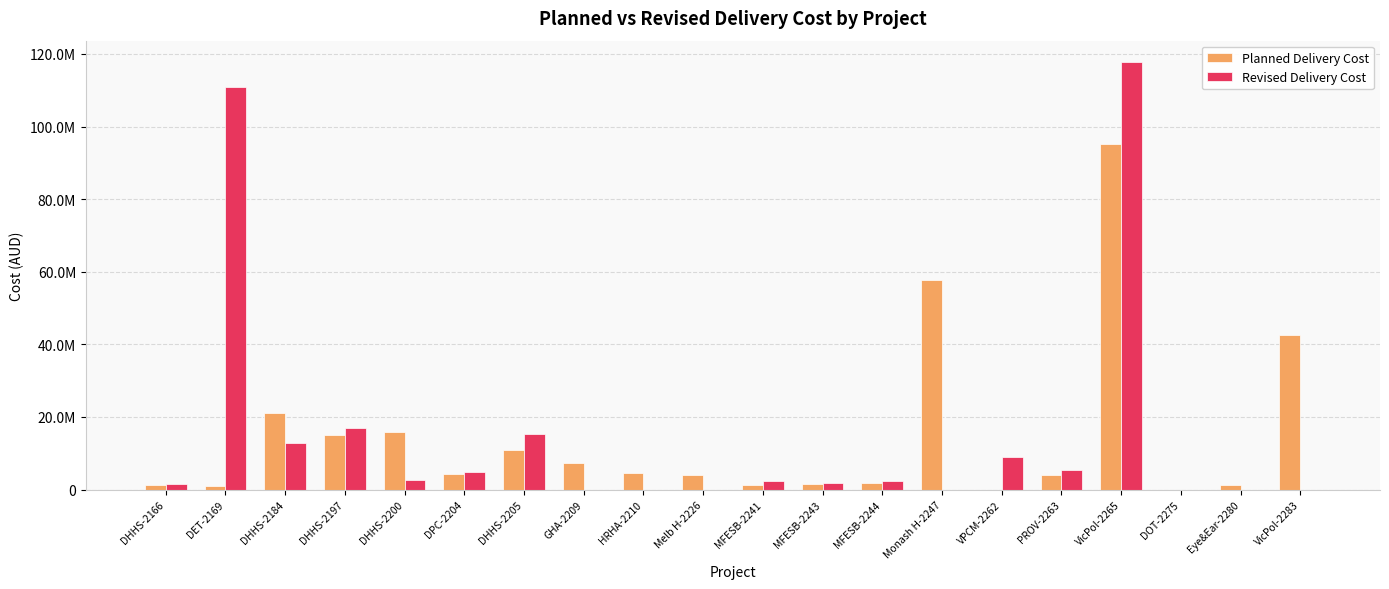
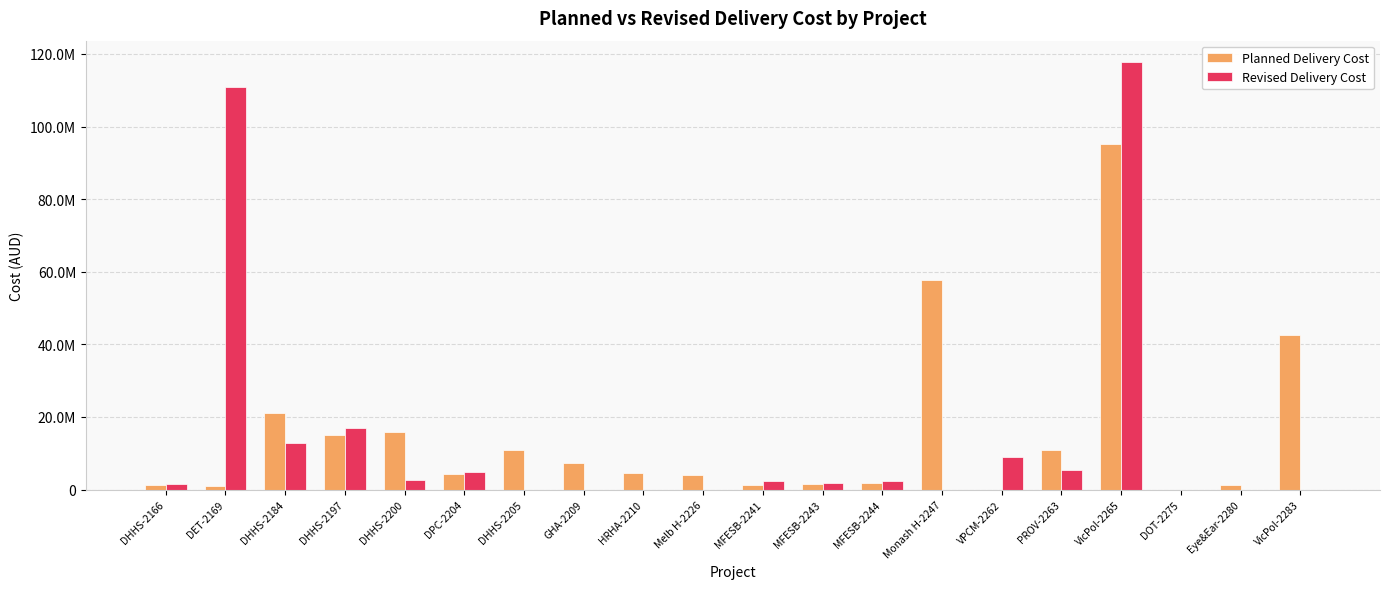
  {
    "Planned Delivery Cost": {
      "DHHS-2166": 1000000,
      "DET-2169": 1000000,
      "DHHS-2184": 21000000,
      "DHHS-2197": 15000000,
      "DHHS-2200": 16000000,
      "DPC-2204": 4000000,
      "DHHS-2205": 11000000,
      "GHA-2209": 7000000,
      "HRHA-2210": 5000000,
      "Melb H-2226": 4000000,
      "MFESB-2241": 1000000,
      "MFESB-2243": 2000000,
      "MFESB-2244": 2000000,
      "Monash H-2247": 58000000,
      "VPCM-2262": 0,
-     "PROV-2263": 4000000,
+     "PROV-2263": 11000000,
      "VicPol-2265": 95000000,
      "DOT-2275": 0,
      "Eye&Ear-2280": 1000000,
      "VicPol-2283": 43000000
    },
    "Revised Delivery Cost": {
      "DHHS-2166": 1000000,
      "DET-2169": 111000000,
      "DHHS-2184": 13000000,
      "DHHS-2197": 17000000,
      "DHHS-2200": 3000000,
      "DPC-2204": 5000000,
-     "DHHS-2205": 15000000,
+     "DHHS-2205": 0,
      "GHA-2209": 0,
      "HRHA-2210": 0,
      "Melb H-2226": 0,
      "MFESB-2241": 2000000,
      "MFESB-2243": 2000000,
      "MFESB-2244": 2000000,
      "Monash H-2247": 0,
      "VPCM-2262": 9000000,
      "PROV-2263": 6000000,
      "VicPol-2265": 118000000,
      "DOT-2275": 0,
      "Eye&Ear-2280": 0,
      "VicPol-2283": 0
    }
  }
